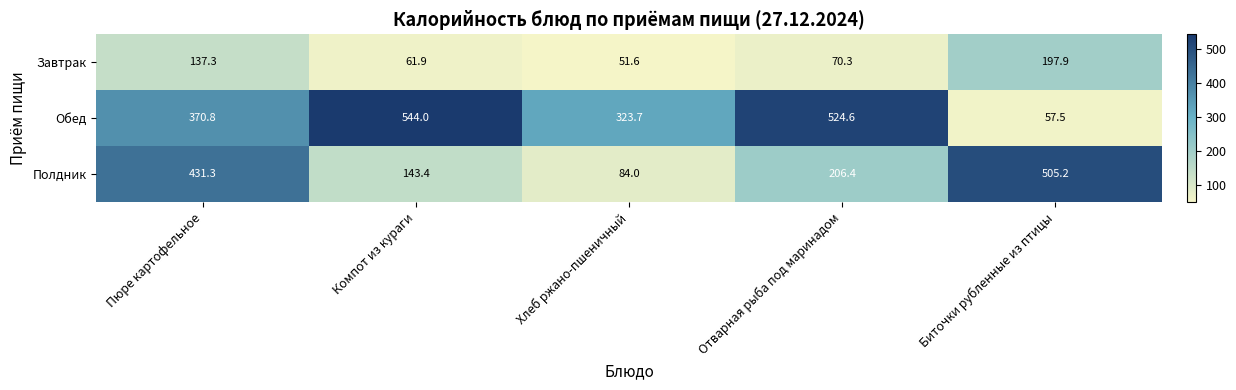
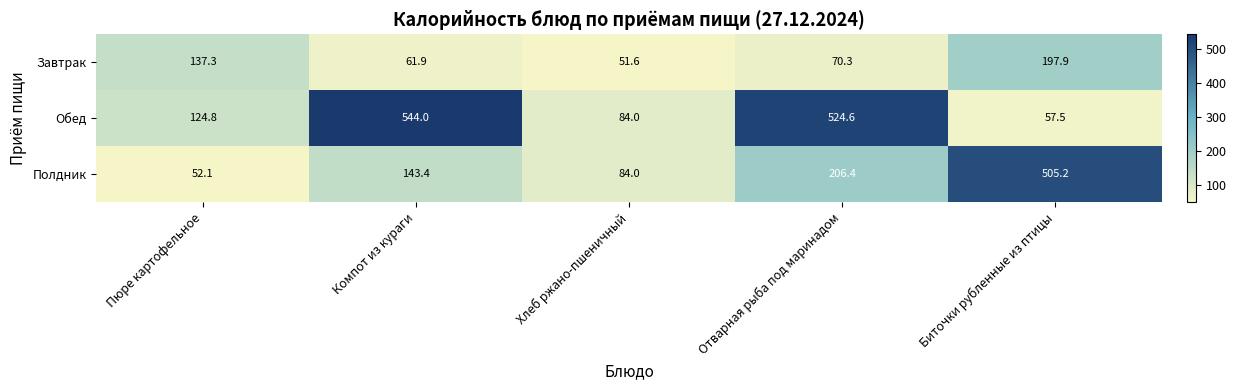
  {
    "Завтрак": {
      "Пюре картофельное": 137.3,
      "Компот из кураги": 61.9,
      "Хлеб ржано-пшеничный": 51.6,
      "Отварная рыба под маринадом": 70.3,
      "Биточки рубленные из птицы": 197.9
    },
    "Обед": {
-     "Пюре картофельное": 370.8,
+     "Пюре картофельное": 124.8,
      "Компот из кураги": 544.0,
-     "Хлеб ржано-пшеничный": 323.7,
+     "Хлеб ржано-пшеничный": 84.0,
      "Отварная рыба под маринадом": 524.6,
      "Биточки рубленные из птицы": 57.5
    },
    "Полдник": {
-     "Пюре картофельное": 431.3,
+     "Пюре картофельное": 52.1,
      "Компот из кураги": 143.4,
      "Хлеб ржано-пшеничный": 84.0,
      "Отварная рыба под маринадом": 206.4,
      "Биточки рубленные из птицы": 505.2
    }
  }
